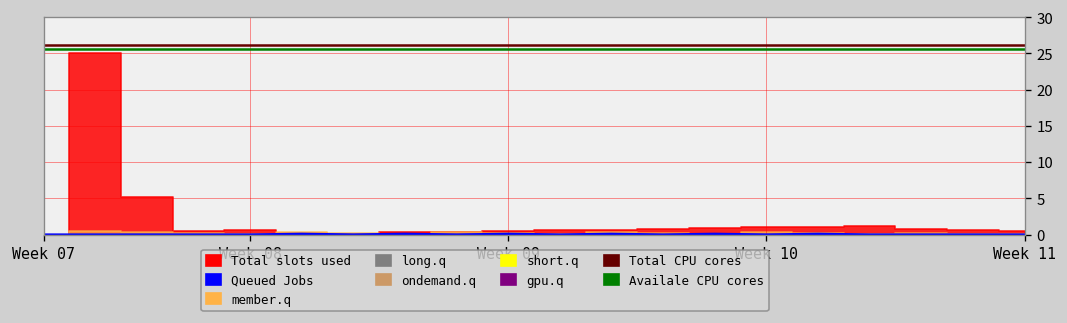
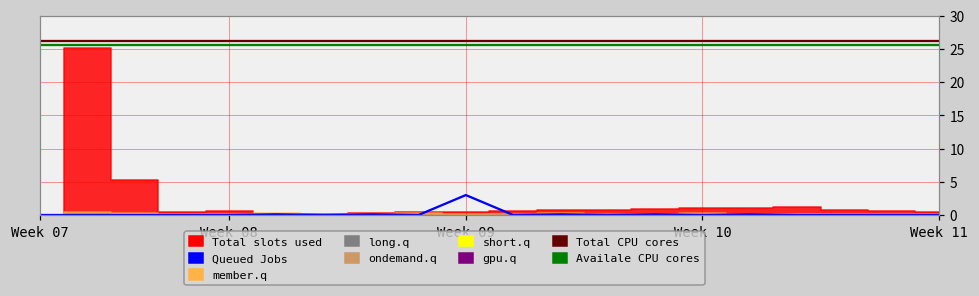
  {
    "Total CPU cores": {
      "Week 07": 26,
      "Week 08": 26,
      "Week 09": 26,
      "Week 10": 26,
      "Week 11": 26
    },
    "Availale CPU cores": {
      "Week 07": 26,
      "Week 08": 26,
      "Week 09": 26,
      "Week 10": 26,
      "Week 11": 26
    },
    "Queued Jobs": {
      "Week 08": 0,
-     "Week 09": 0,
+     "Week 09": 3,
      "Week 10": 0
    }
  }
